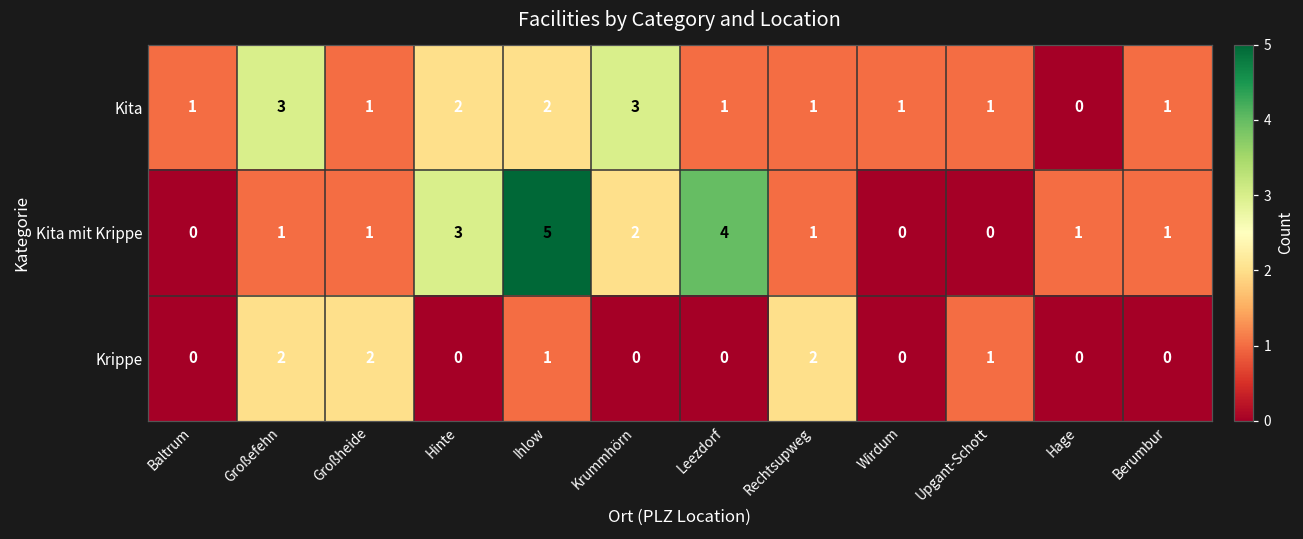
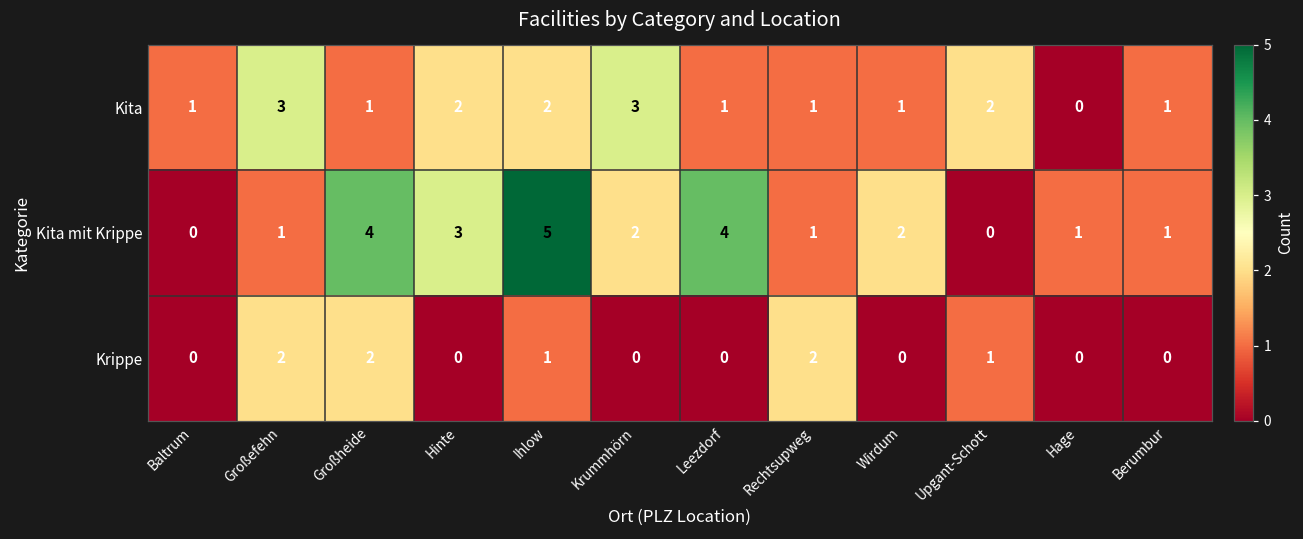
  {
    "Kita": {
      "Baltrum": 1,
      "Großefehn": 3,
      "Großheide": 1,
      "Hinte": 2,
      "Ihlow": 2,
      "Krummhörn": 3,
      "Leezdorf": 1,
      "Rechtsupweg": 1,
      "Wirdum": 1,
-     "Upgant-Schott": 1,
+     "Upgant-Schott": 2,
      "Hage": 0,
      "Berumbur": 1
    },
    "Kita mit Krippe": {
      "Baltrum": 0,
      "Großefehn": 1,
-     "Großheide": 1,
+     "Großheide": 4,
      "Hinte": 3,
      "Ihlow": 5,
      "Krummhörn": 2,
      "Leezdorf": 4,
      "Rechtsupweg": 1,
-     "Wirdum": 0,
+     "Wirdum": 2,
      "Upgant-Schott": 0,
      "Hage": 1,
      "Berumbur": 1
    },
    "Krippe": {
      "Baltrum": 0,
      "Großefehn": 2,
      "Großheide": 2,
      "Hinte": 0,
      "Ihlow": 1,
      "Krummhörn": 0,
      "Leezdorf": 0,
      "Rechtsupweg": 2,
      "Wirdum": 0,
      "Upgant-Schott": 1,
      "Hage": 0,
      "Berumbur": 0
    }
  }
